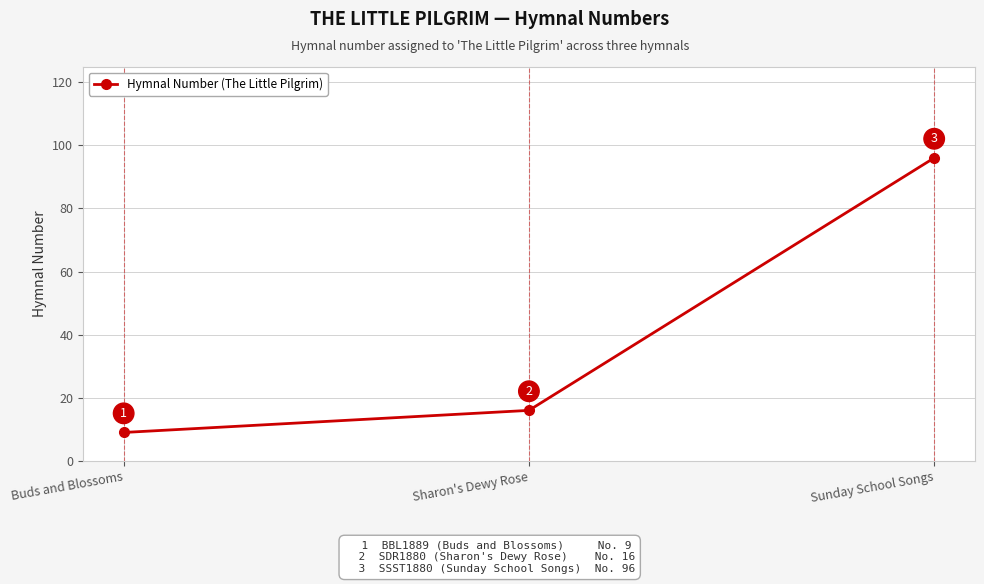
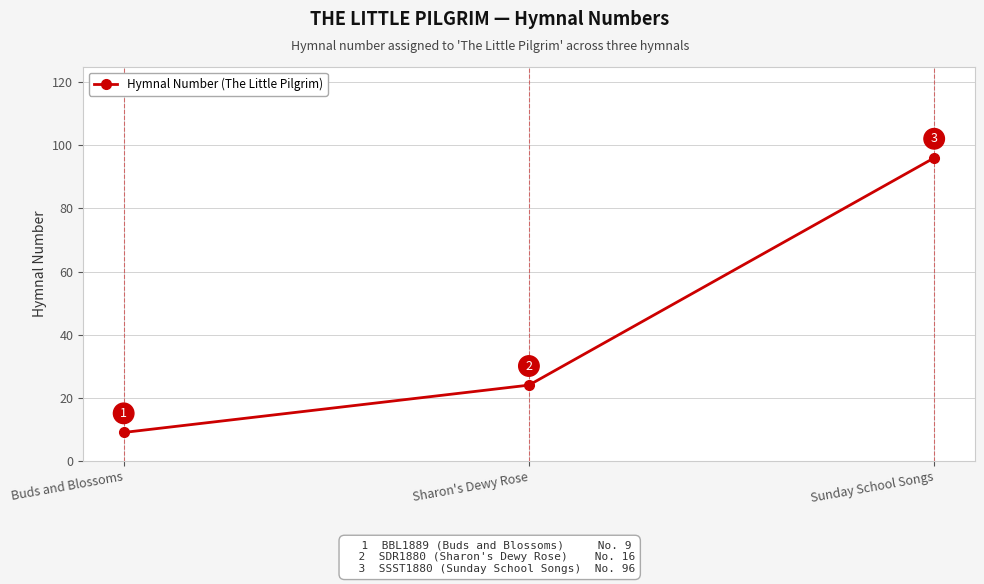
  {
-   "Sharon's Dewy Rose": 16
+   "Sharon's Dewy Rose": 24
  }
